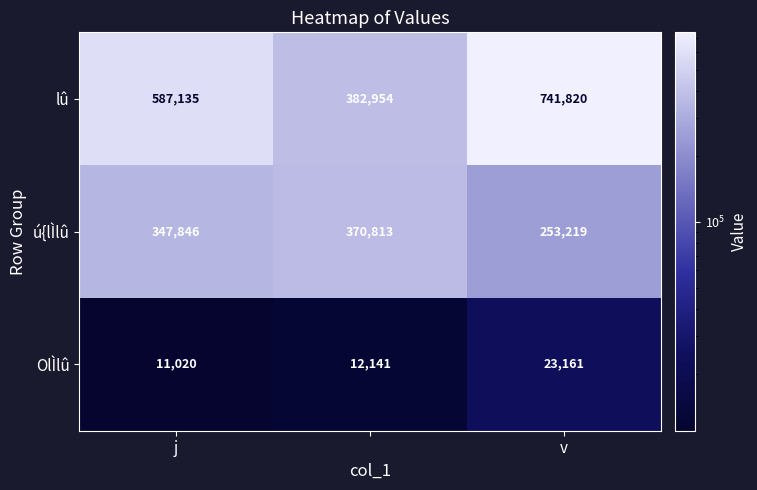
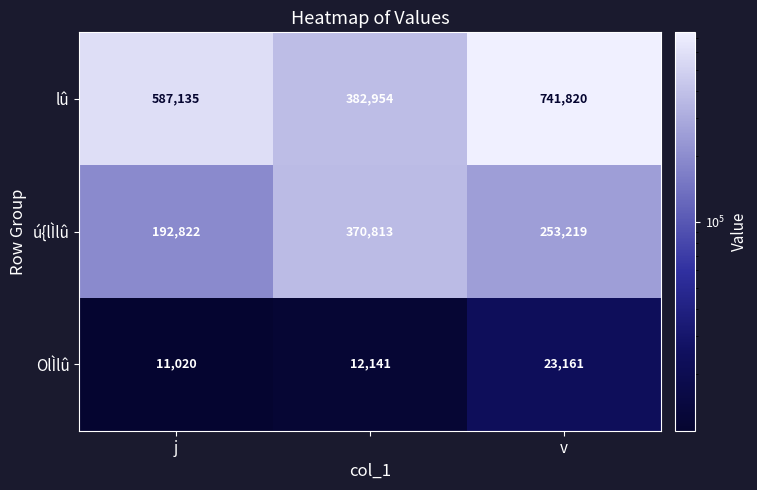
  {
    "lû": {
      "j": "587,135",
      "v": "741,820"
    },
    "ú{lÌlû": {
-     "j": "347,846",
+     "j": "192,822",
      "v": "253,219"
    },
    "OlÌlû": {
      "j": "11,020",
      "v": "23,161"
    }
  }
